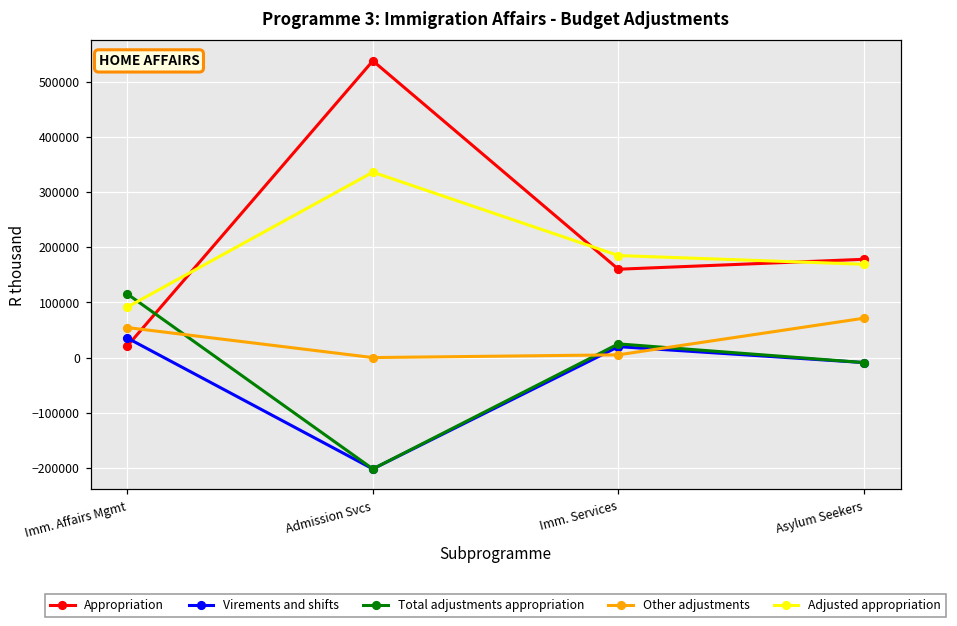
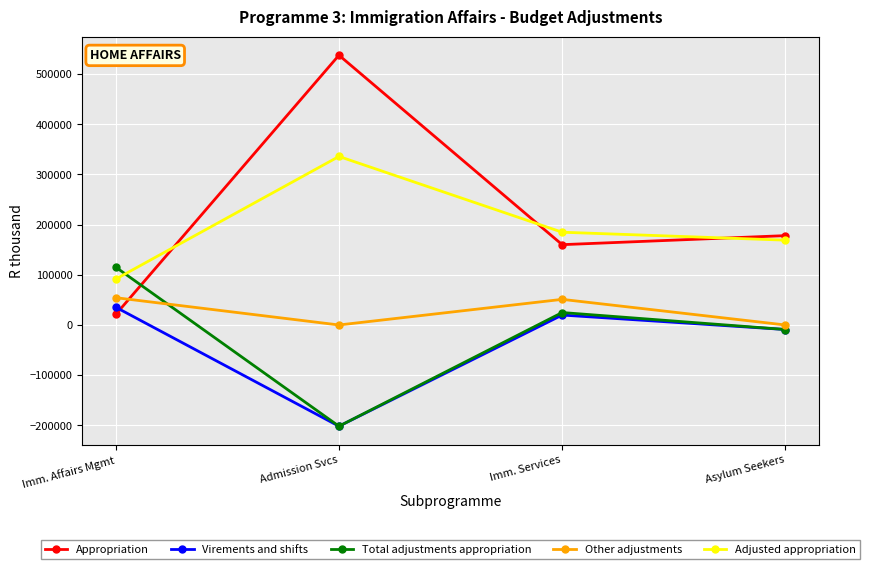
  {
    "Appropriation": {
      "Imm. Affairs Mgmt": 20000,
      "Admission Svcs": 540000,
      "Imm. Services": 160000,
      "Asylum Seekers": 180000
    },
    "Virements and shifts": {
      "Imm. Affairs Mgmt": 40000
    },
    "Total adjustments appropriation": {
      "Imm. Affairs Mgmt": 120000
    },
    "Other adjustments": {
      "Imm. Affairs Mgmt": 50000,
      "Admission Svcs": 0,
-     "Imm. Services": 10000,
-     "Asylum Seekers": 70000
+     "Imm. Services": 50000,
+     "Asylum Seekers": 0
    },
    "Adjusted appropriation": {
      "Imm. Affairs Mgmt": 90000,
      "Admission Svcs": 340000,
      "Imm. Services": 180000,
      "Asylum Seekers": 170000
    }
  }
